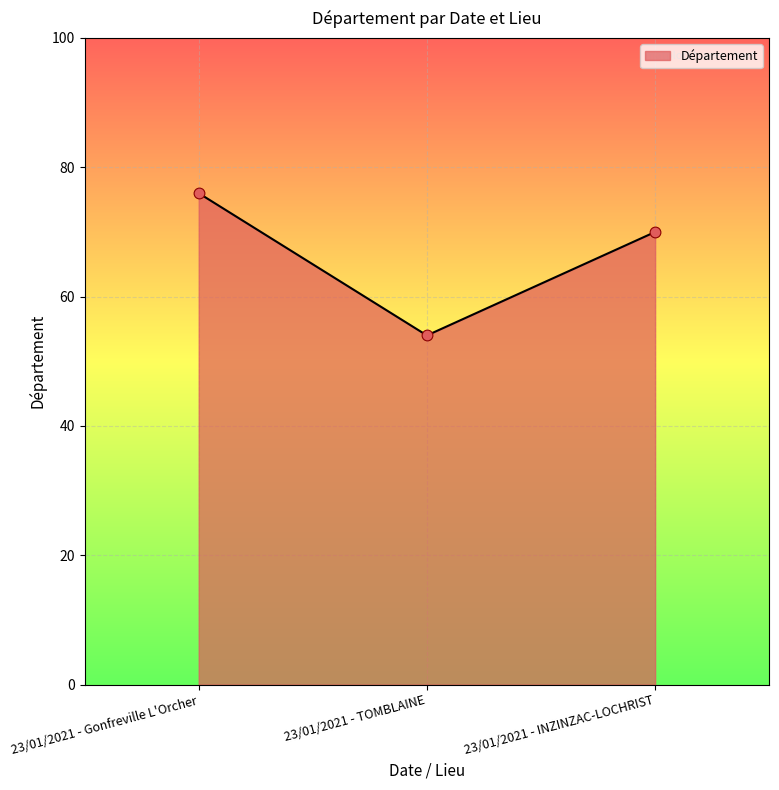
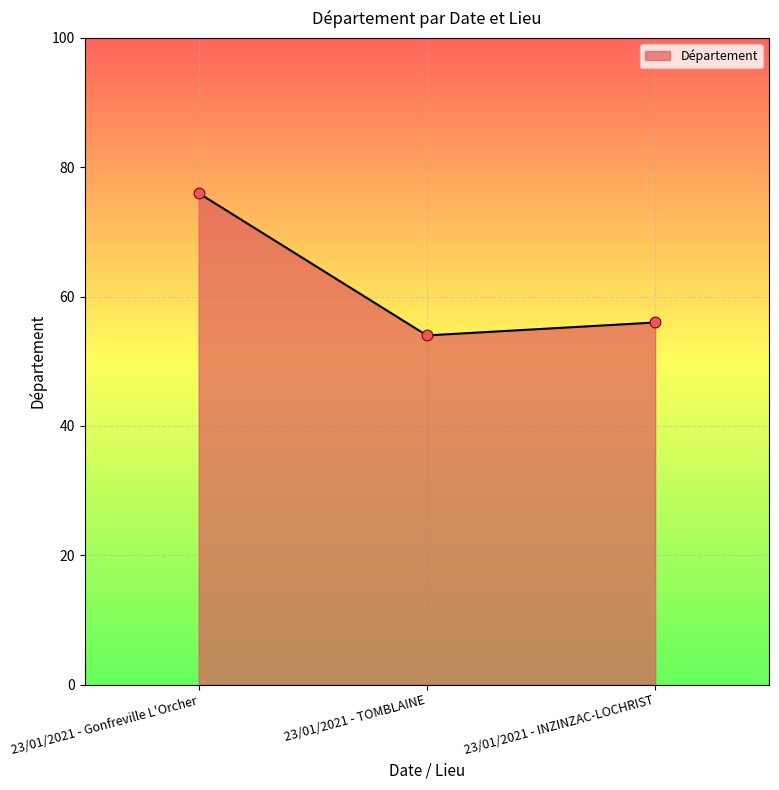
  {
    "23/01/2021 - Gonfreville L'Orcher": 76,
    "23/01/2021 - TOMBLAINE": 54,
-   "23/01/2021 - INZINZAC-LOCHRIST": 70
+   "23/01/2021 - INZINZAC-LOCHRIST": 56
  }
